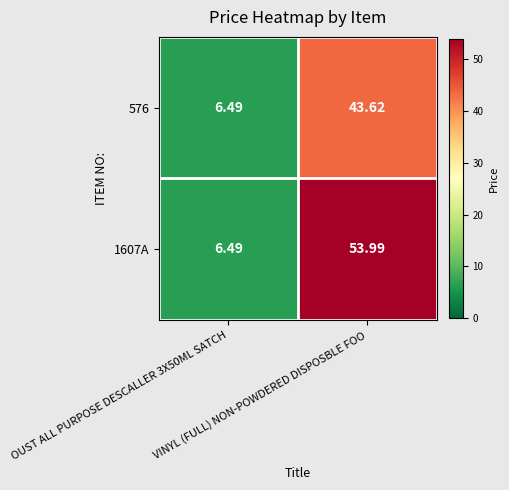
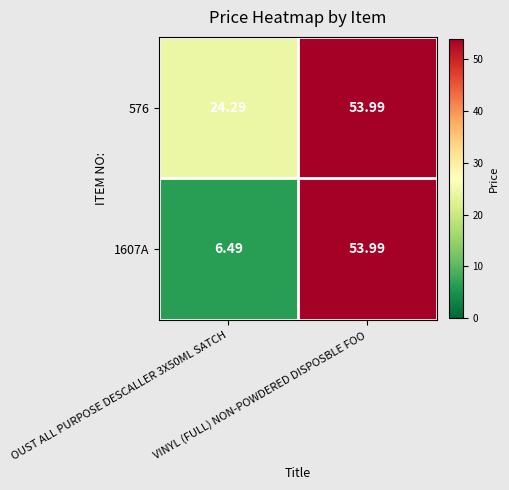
  {
    "576": {
-     "OUST ALL PURPOSE DESCALLER 3X50ML SATCH": 6.49,
-     "VINYL (FULL) NON-POWDERED DISPOSBLE FOO": 43.62
+     "OUST ALL PURPOSE DESCALLER 3X50ML SATCH": 24.29,
+     "VINYL (FULL) NON-POWDERED DISPOSBLE FOO": 53.99
    },
    "1607A": {
      "OUST ALL PURPOSE DESCALLER 3X50ML SATCH": 6.49,
      "VINYL (FULL) NON-POWDERED DISPOSBLE FOO": 53.99
    }
  }
